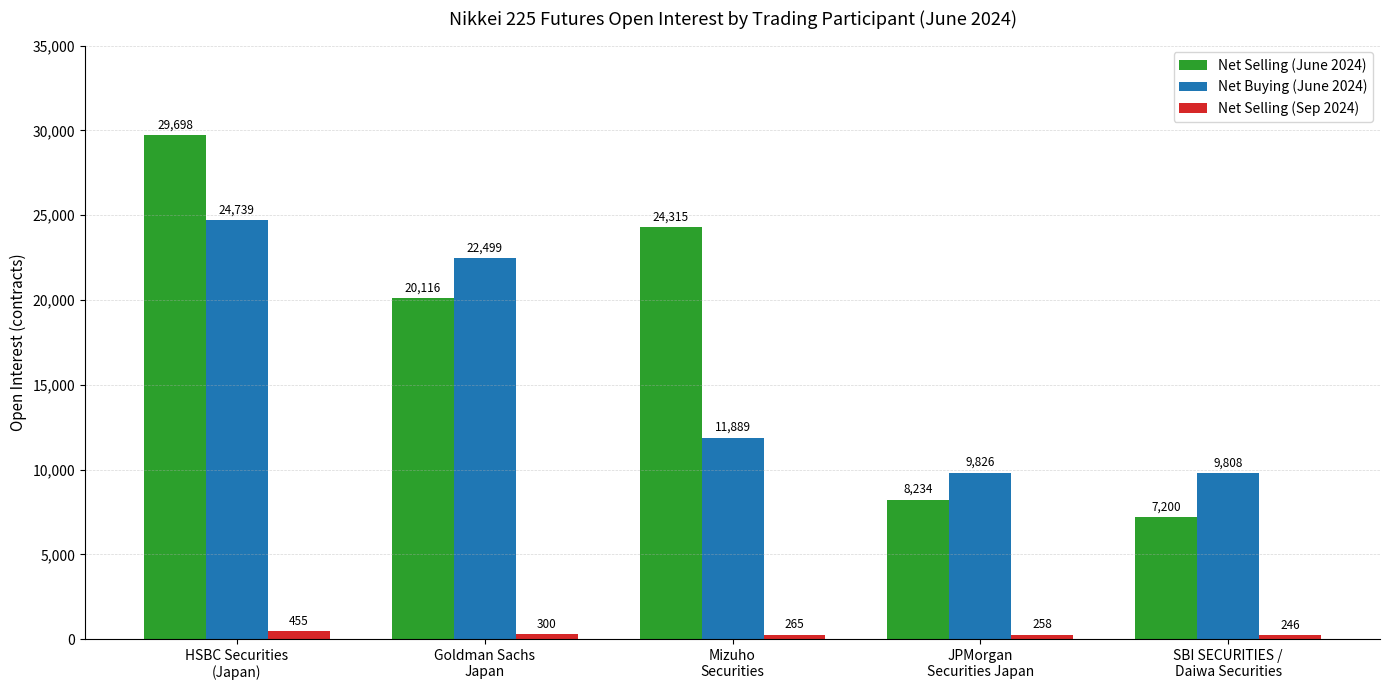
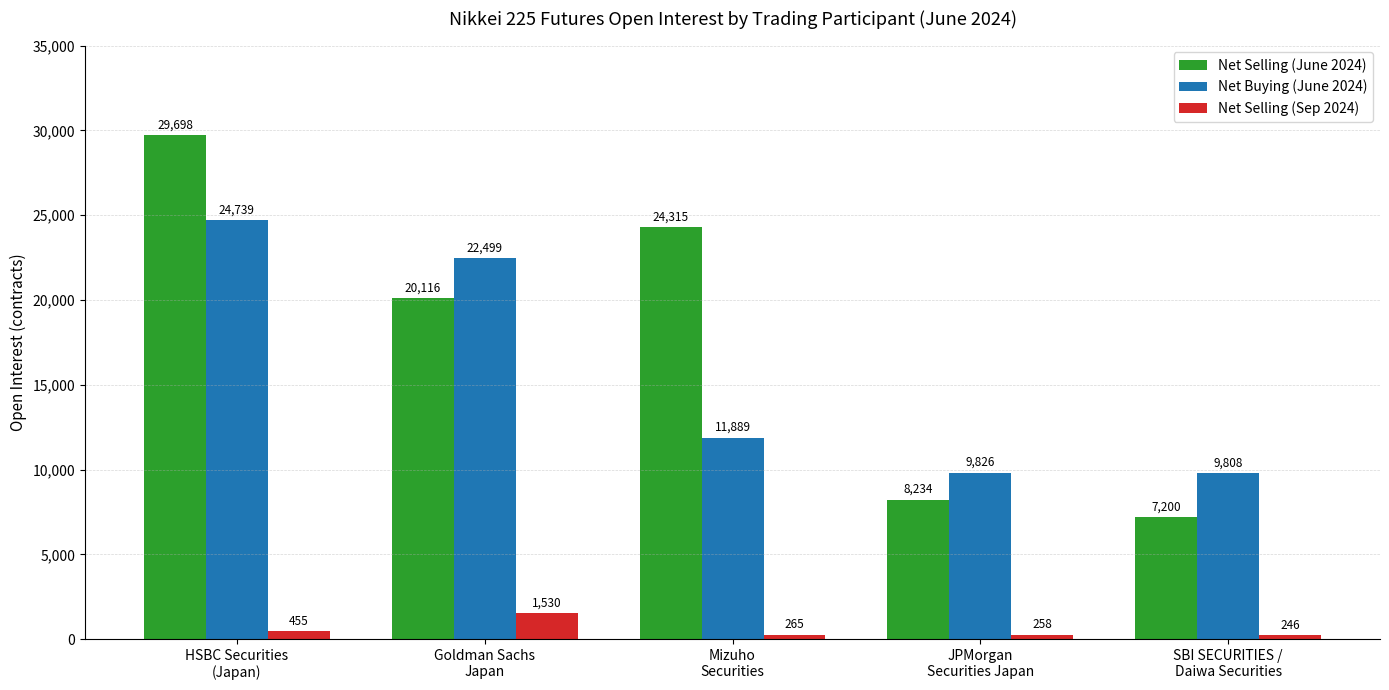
  {
    "Net Selling (June 2024)": {
      "HSBC Securities (Japan)": "29,698",
      "Goldman Sachs Japan": "20,116",
      "Mizuho Securities": "24,315",
      "JPMorgan Securities Japan": "8,234",
      "SBI SECURITIES / Daiwa Securities": "7,200"
    },
    "Net Buying (June 2024)": {
      "HSBC Securities (Japan)": "24,739",
      "Goldman Sachs Japan": "22,499",
      "Mizuho Securities": "11,889",
      "JPMorgan Securities Japan": "9,826",
      "SBI SECURITIES / Daiwa Securities": "9,808"
    },
    "Net Selling (Sep 2024)": {
      "HSBC Securities (Japan)": "455",
-     "Goldman Sachs Japan": "300",
+     "Goldman Sachs Japan": "1,530",
      "Mizuho Securities": "265",
      "JPMorgan Securities Japan": "258",
      "SBI SECURITIES / Daiwa Securities": "246"
    }
  }
